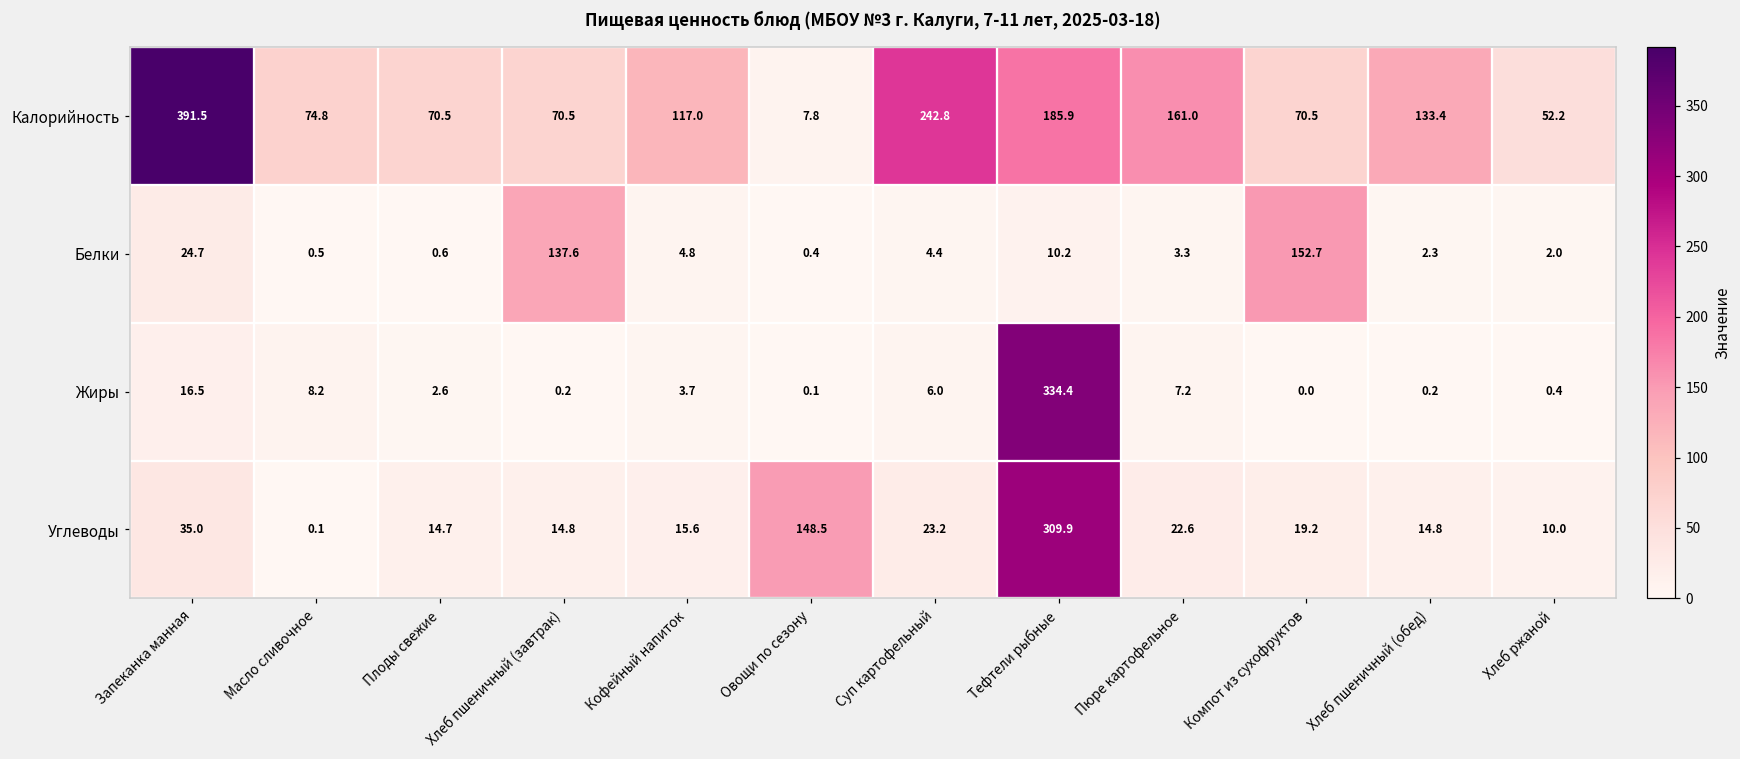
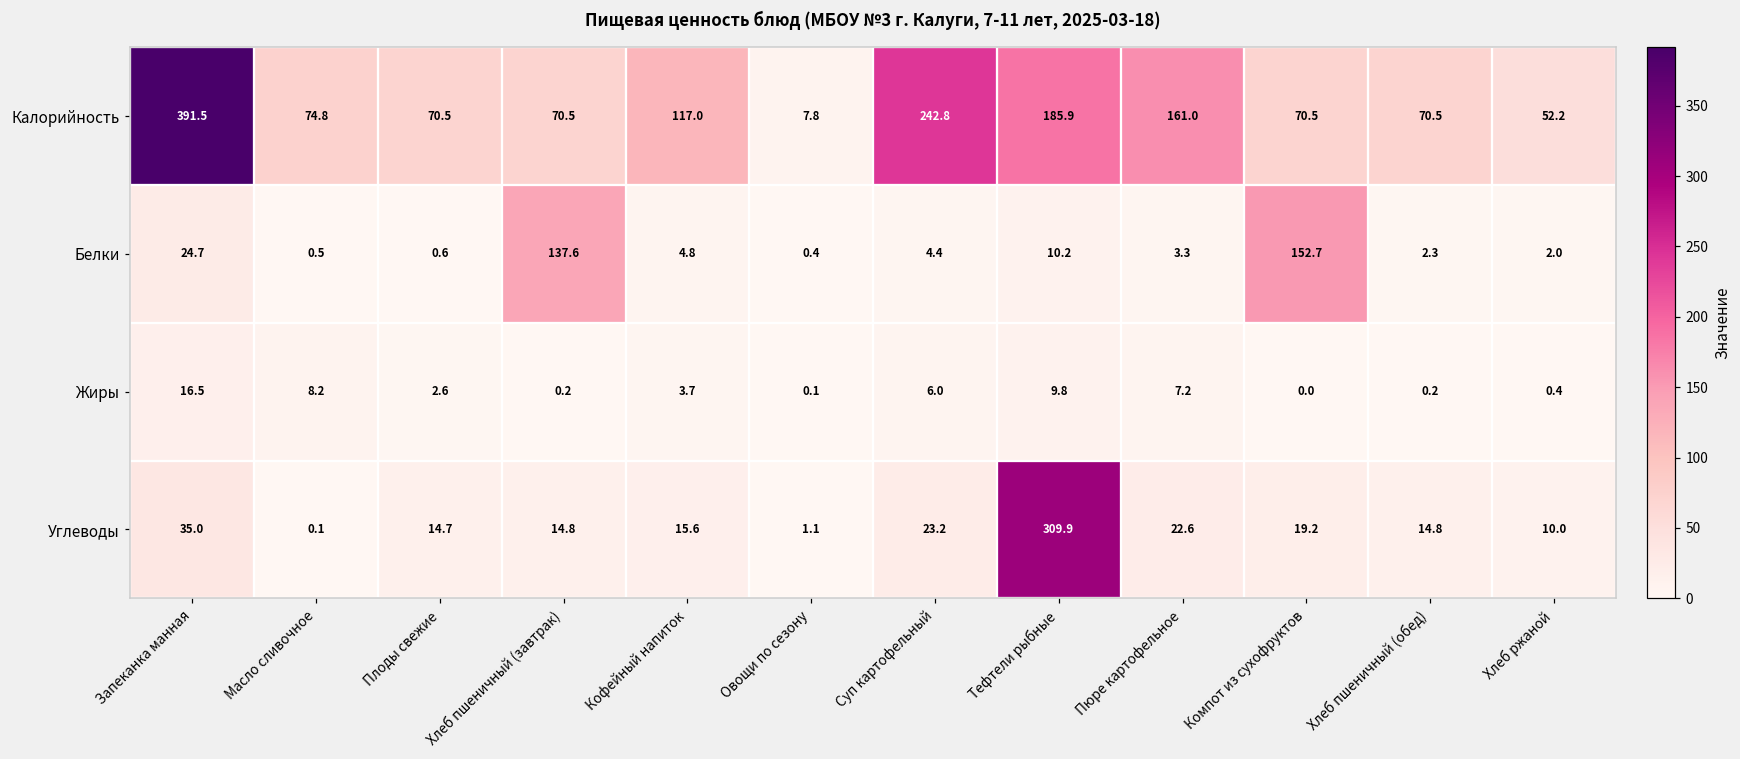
  {
    "Калорийность": {
      "Запеканка манная": 391.5,
      "Масло сливочное": 74.8,
      "Плоды свежие": 70.5,
      "Хлеб пшеничный (завтрак)": 70.5,
      "Кофейный напиток": 117.0,
      "Овощи по сезону": 7.8,
      "Суп картофельный": 242.8,
      "Тефтели рыбные": 185.9,
      "Пюре картофельное": 161.0,
      "Компот из сухофруктов": 70.5,
-     "Хлеб пшеничный (обед)": 133.4,
+     "Хлеб пшеничный (обед)": 70.5,
      "Хлеб ржаной": 52.2
    },
    "Белки": {
      "Запеканка манная": 24.7,
      "Масло сливочное": 0.5,
      "Плоды свежие": 0.6,
      "Хлеб пшеничный (завтрак)": 137.6,
      "Кофейный напиток": 4.8,
      "Овощи по сезону": 0.4,
      "Суп картофельный": 4.4,
      "Тефтели рыбные": 10.2,
      "Пюре картофельное": 3.3,
      "Компот из сухофруктов": 152.7,
      "Хлеб пшеничный (обед)": 2.3,
      "Хлеб ржаной": 2.0
    },
    "Жиры": {
      "Запеканка манная": 16.5,
      "Масло сливочное": 8.2,
      "Плоды свежие": 2.6,
      "Хлеб пшеничный (завтрак)": 0.2,
      "Кофейный напиток": 3.7,
      "Овощи по сезону": 0.1,
      "Суп картофельный": 6.0,
-     "Тефтели рыбные": 334.4,
+     "Тефтели рыбные": 9.8,
      "Пюре картофельное": 7.2,
      "Компот из сухофруктов": 0.0,
      "Хлеб пшеничный (обед)": 0.2,
      "Хлеб ржаной": 0.4
    },
    "Углеводы": {
      "Запеканка манная": 35.0,
      "Масло сливочное": 0.1,
      "Плоды свежие": 14.7,
      "Хлеб пшеничный (завтрак)": 14.8,
      "Кофейный напиток": 15.6,
-     "Овощи по сезону": 148.5,
+     "Овощи по сезону": 1.1,
      "Суп картофельный": 23.2,
      "Тефтели рыбные": 309.9,
      "Пюре картофельное": 22.6,
      "Компот из сухофруктов": 19.2,
      "Хлеб пшеничный (обед)": 14.8,
      "Хлеб ржаной": 10.0
    }
  }
